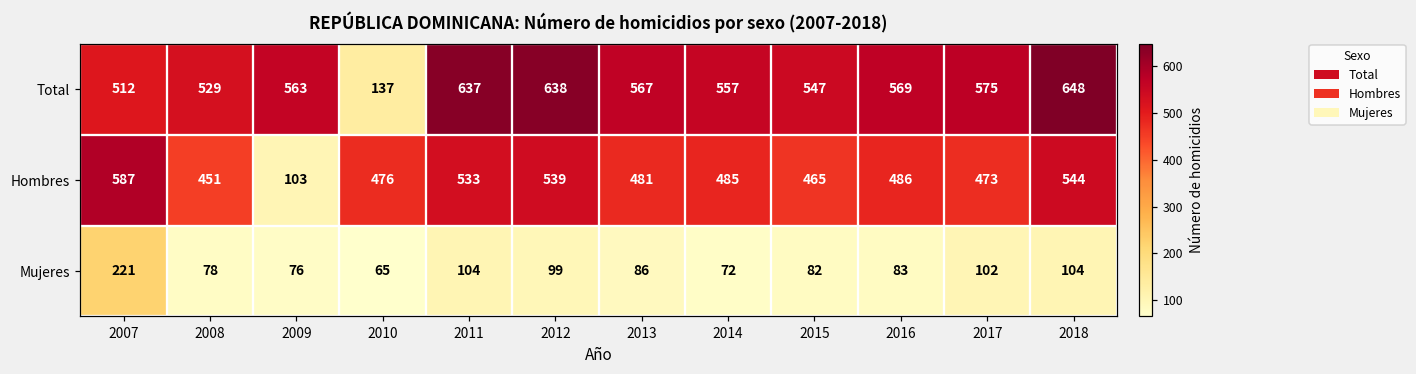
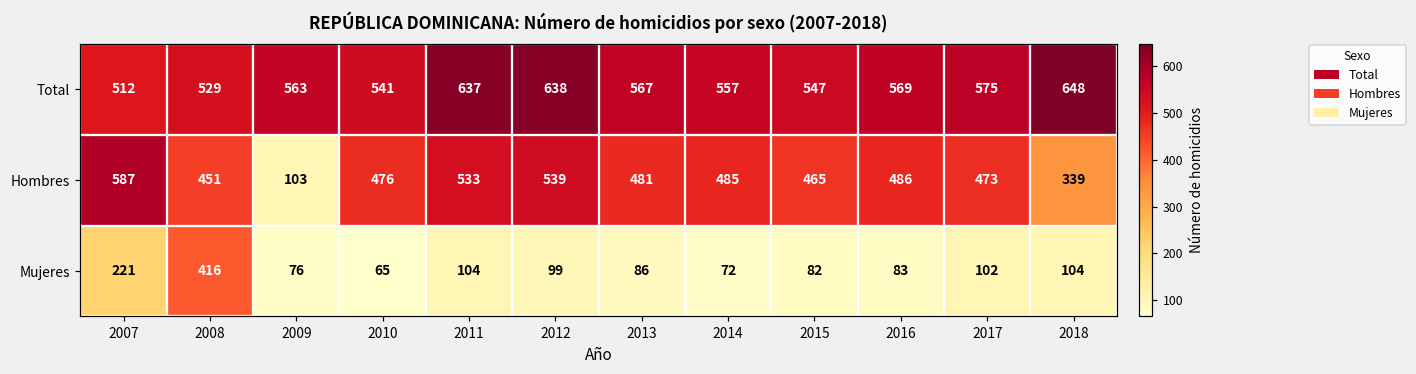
  {
    "Total": {
      "2007": 512,
      "2008": 529,
      "2009": 563,
-     "2010": 137,
+     "2010": 541,
      "2011": 637,
      "2012": 638,
      "2013": 567,
      "2014": 557,
      "2015": 547,
      "2016": 569,
      "2017": 575,
      "2018": 648
    },
    "Hombres": {
      "2007": 587,
      "2008": 451,
      "2009": 103,
      "2010": 476,
      "2011": 533,
      "2012": 539,
      "2013": 481,
      "2014": 485,
      "2015": 465,
      "2016": 486,
      "2017": 473,
-     "2018": 544
+     "2018": 339
    },
    "Mujeres": {
      "2007": 221,
-     "2008": 78,
+     "2008": 416,
      "2009": 76,
      "2010": 65,
      "2011": 104,
      "2012": 99,
      "2013": 86,
      "2014": 72,
      "2015": 82,
      "2016": 83,
      "2017": 102,
      "2018": 104
    }
  }
